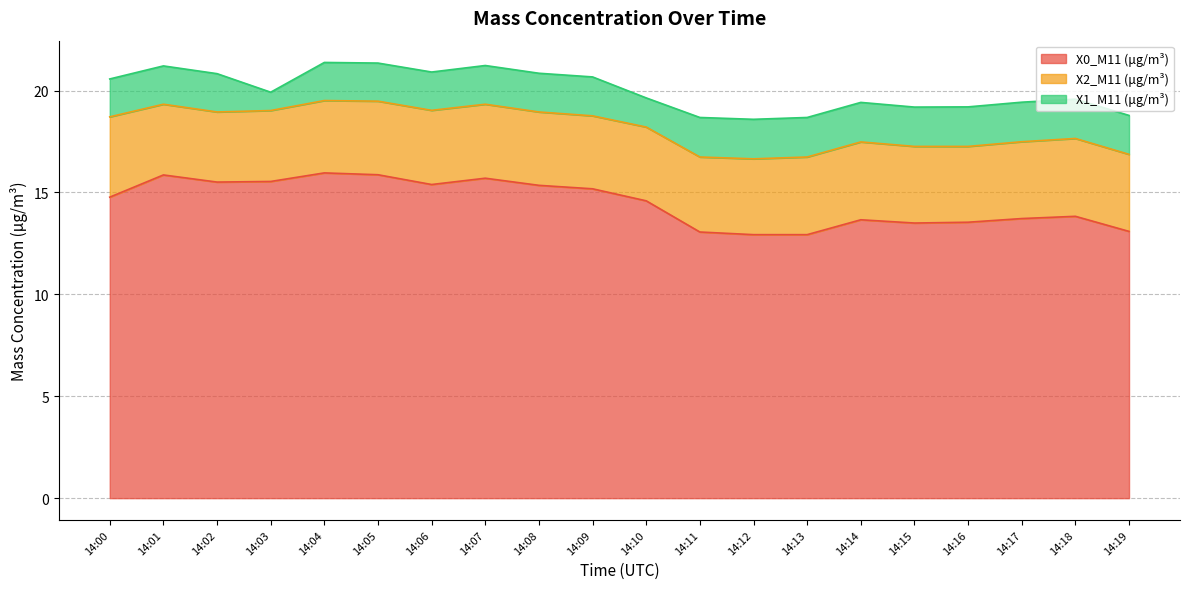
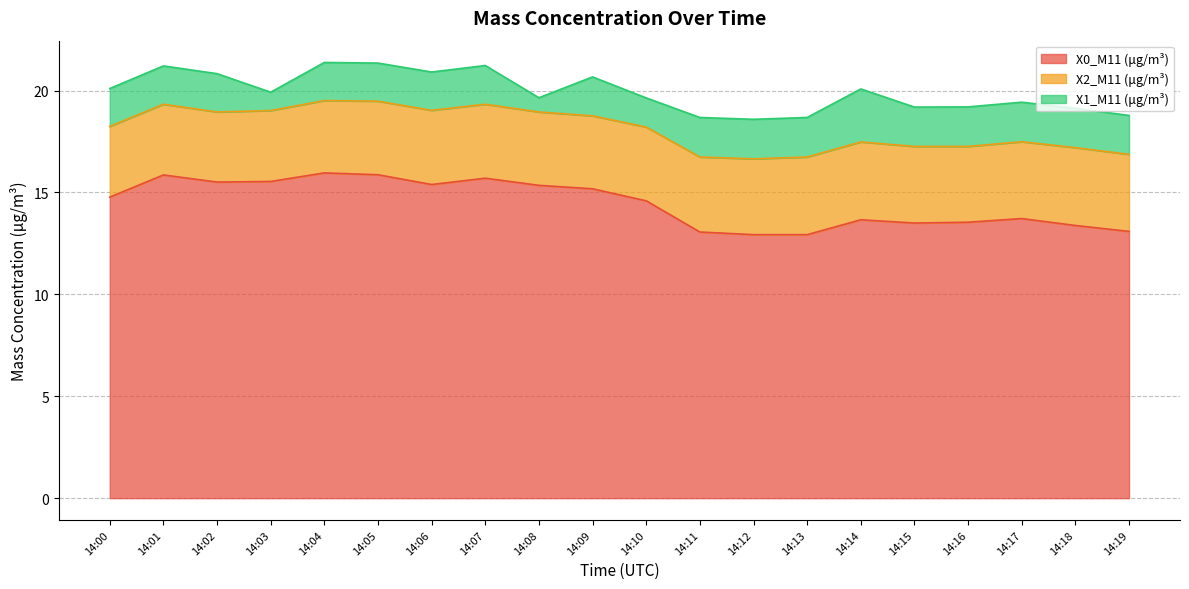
  {
    "X0_M11 (μg/m³)": {
      "14:00": 14.8,
      "14:01": 15.9,
      "14:02": 15.5,
      "14:03": 15.5,
      "14:04": 16.0,
      "14:05": 15.9,
      "14:06": 15.4,
      "14:07": 15.7,
      "14:08": 15.4,
      "14:09": 15.2,
      "14:10": 14.6,
      "14:11": 13.1,
      "14:12": 12.9,
      "14:13": 12.9,
      "14:14": 13.7,
      "14:15": 13.5,
      "14:16": 13.5,
      "14:17": 13.7,
-     "14:18": 13.8,
+     "14:18": 13.4,
      "14:19": 13.1
    },
    "X2_M11 (μg/m³)": {
-     "14:00": 3.9,
+     "14:00": 3.5,
      "14:01": 3.5,
      "14:02": 3.4,
      "14:03": 3.5,
      "14:04": 3.6,
      "14:05": 3.6,
      "14:06": 3.6,
      "14:07": 3.6,
      "14:08": 3.6,
      "14:09": 3.6,
      "14:10": 3.6,
      "14:11": 3.7,
      "14:12": 3.7,
      "14:13": 3.8,
      "14:14": 3.8,
      "14:15": 3.8,
      "14:16": 3.7,
      "14:17": 3.8,
      "14:18": 3.8,
      "14:19": 3.8
    },
    "X1_M11 (μg/m³)": {
      "14:00": 1.9,
      "14:01": 1.9,
      "14:02": 1.9,
      "14:03": 0.9,
      "14:04": 1.9,
      "14:05": 1.9,
      "14:06": 1.9,
      "14:07": 1.9,
-     "14:08": 1.9,
+     "14:08": 0.7,
      "14:09": 1.9,
      "14:10": 1.4,
      "14:11": 1.9,
      "14:12": 1.9,
      "14:13": 1.9,
-     "14:14": 1.9,
+     "14:14": 2.6,
      "14:15": 1.9,
      "14:16": 1.9,
      "14:17": 1.9,
      "14:19": 1.9
    }
  }
